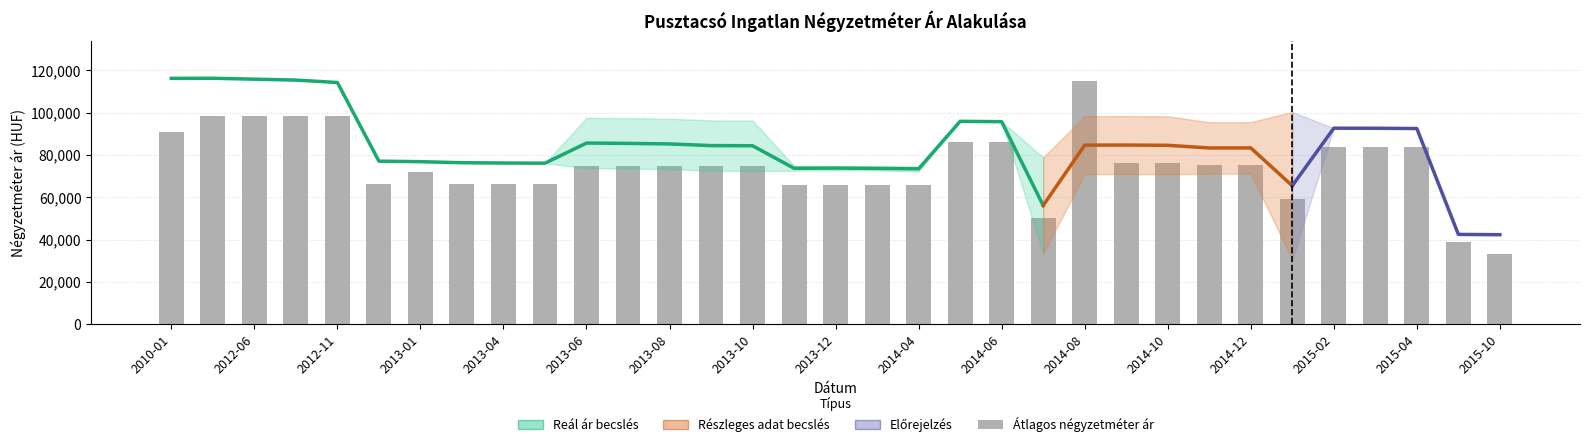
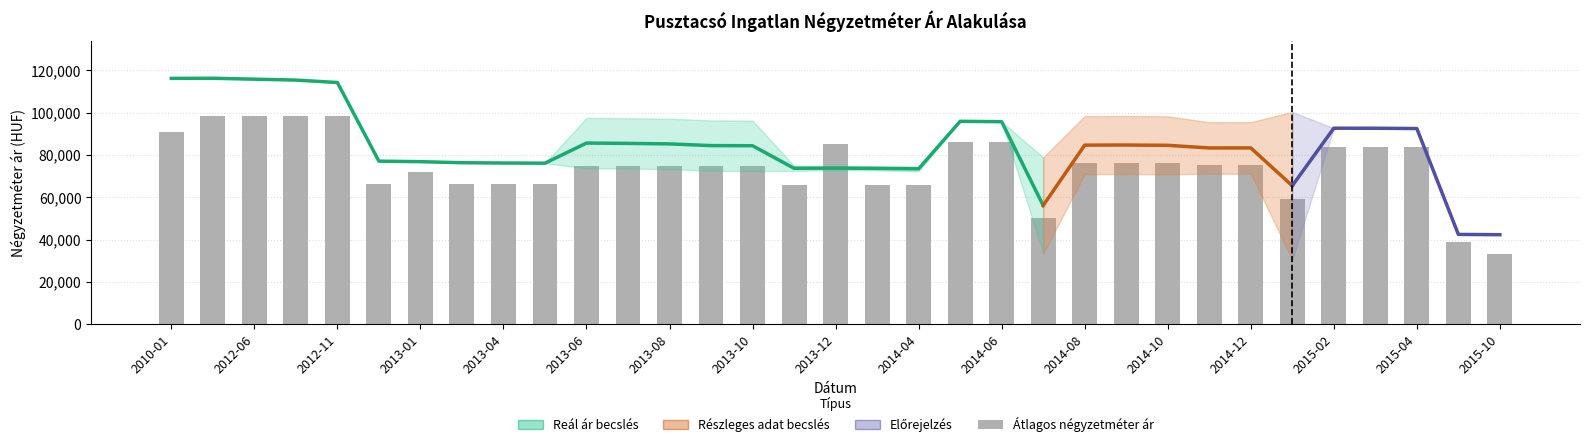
  {
    "Átlagos négyzetméter ár": {
      "2010-01": "91,000",
      "2012-06": "98,000",
      "2012-11": "98,000",
      "2013-01": "72,000",
      "2013-04": "67,000",
      "2013-06": "75,000",
      "2013-08": "75,000",
      "2013-10": "75,000",
-     "2013-12": "66,000",
+     "2013-12": "85,000",
      "2014-04": "66,000",
      "2014-06": "86,000",
-     "2014-08": "115,000",
+     "2014-08": "76,000",
      "2014-10": "76,000",
      "2014-12": "75,000",
      "2015-02": "84,000",
      "2015-04": "84,000",
      "2015-10": "33,000"
    }
  }
